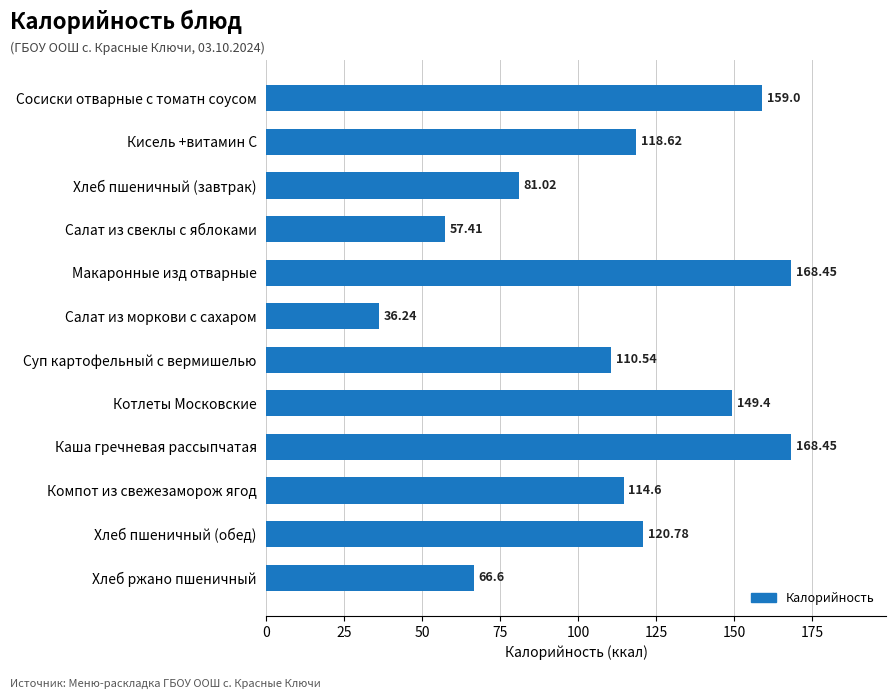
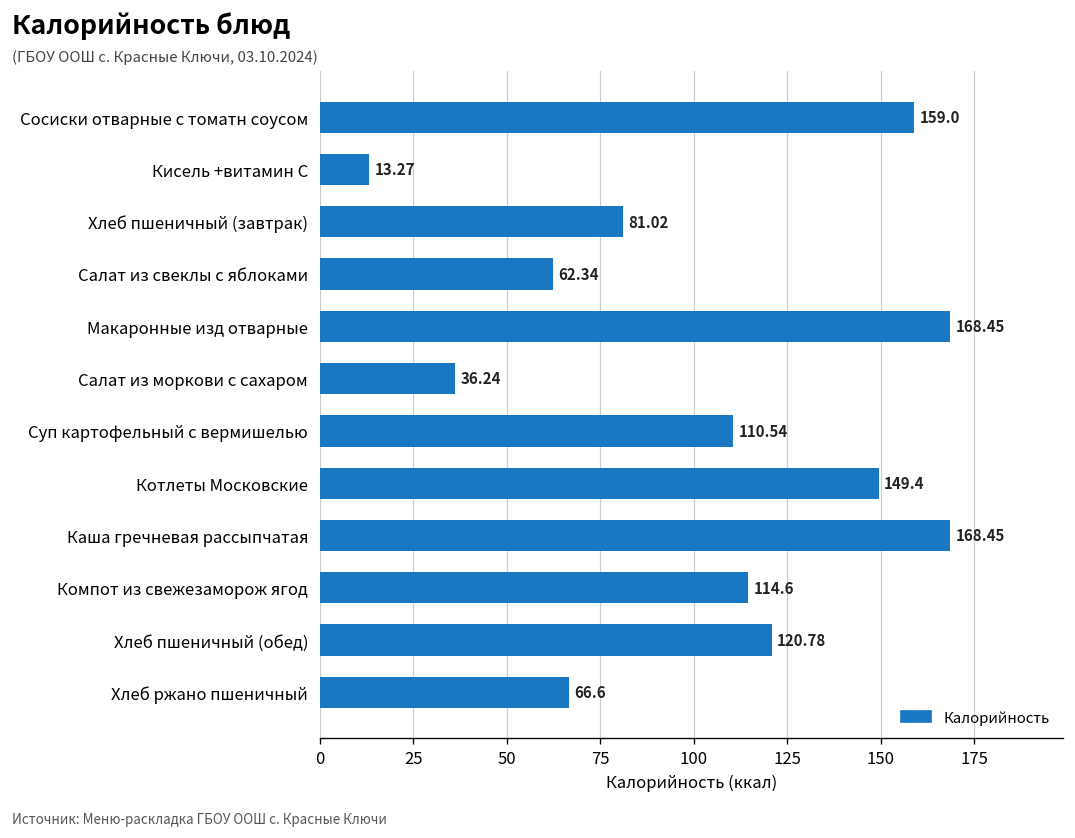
  {
    "Сосиски отварные с томатн соусом": 159.0,
-   "Кисель +витамин С": 118.62,
+   "Кисель +витамин С": 13.27,
    "Хлеб пшеничный (завтрак)": 81.02,
-   "Салат из свеклы с яблоками": 57.41,
+   "Салат из свеклы с яблоками": 62.34,
    "Макаронные изд отварные": 168.45,
    "Салат из моркови с сахаром": 36.24,
    "Суп картофельный с вермишелью": 110.54,
    "Котлеты Московские": 149.4,
    "Каша гречневая рассыпчатая": 168.45,
    "Компот из свежезаморож ягод": 114.6,
    "Хлеб пшеничный (обед)": 120.78,
    "Хлеб ржано пшеничный": 66.6
  }
